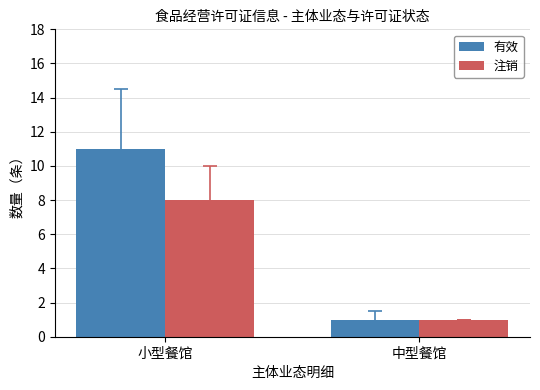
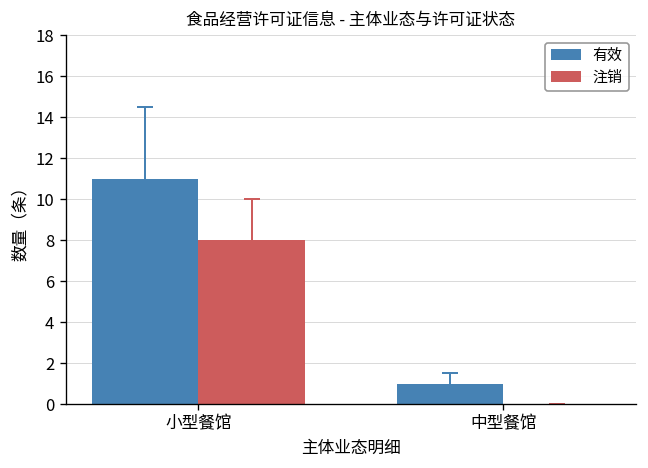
  {
    "注销": {
      "小型餐馆": 8,
-     "中型餐馆": 1
+     "中型餐馆": 0
    }
  }
